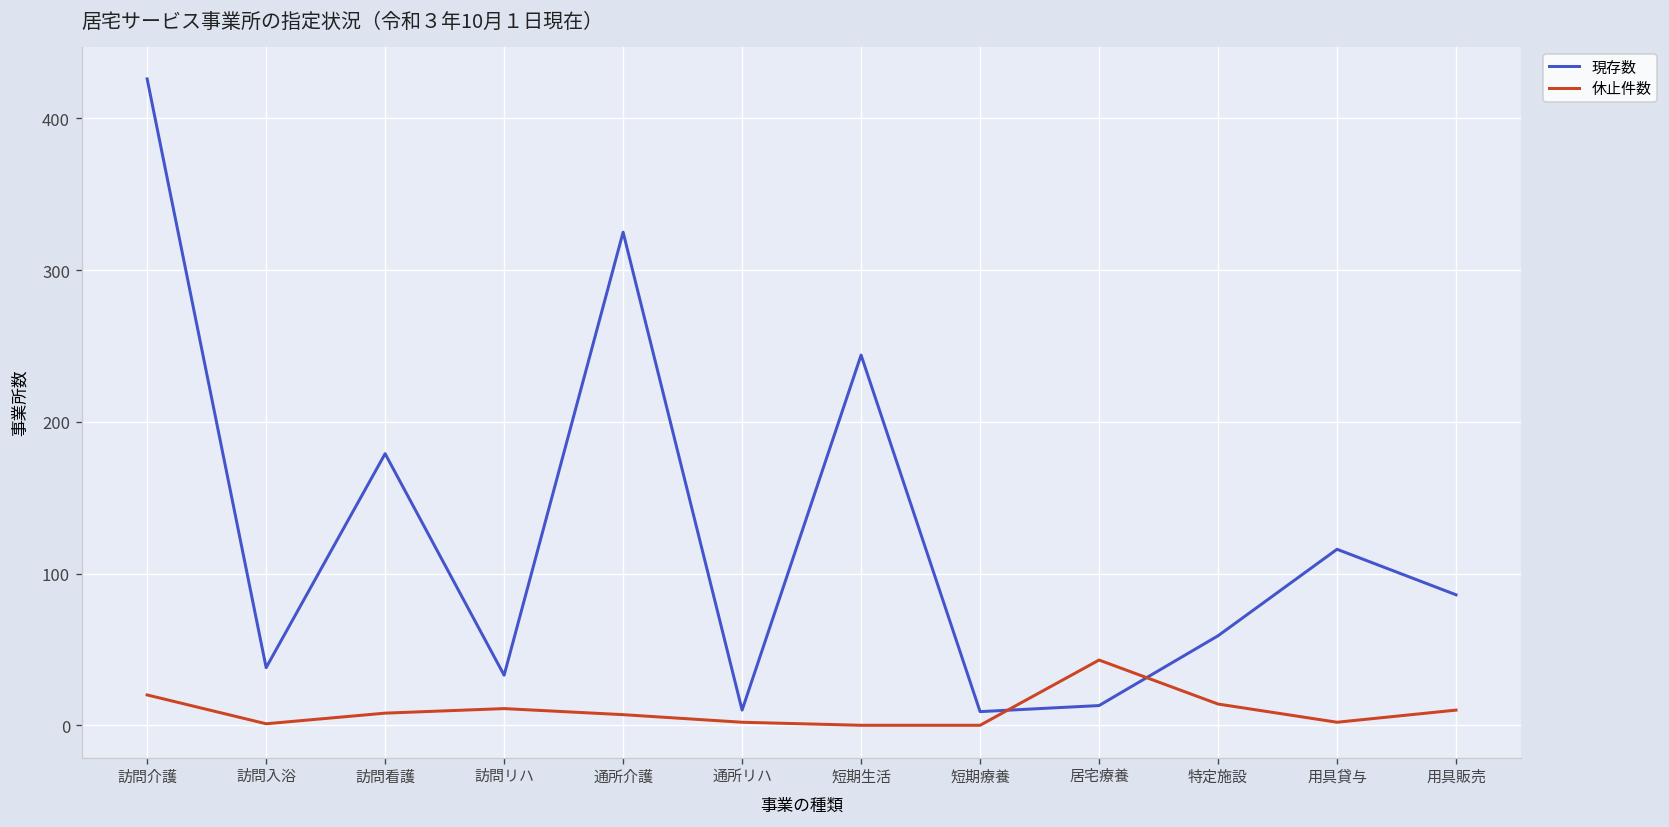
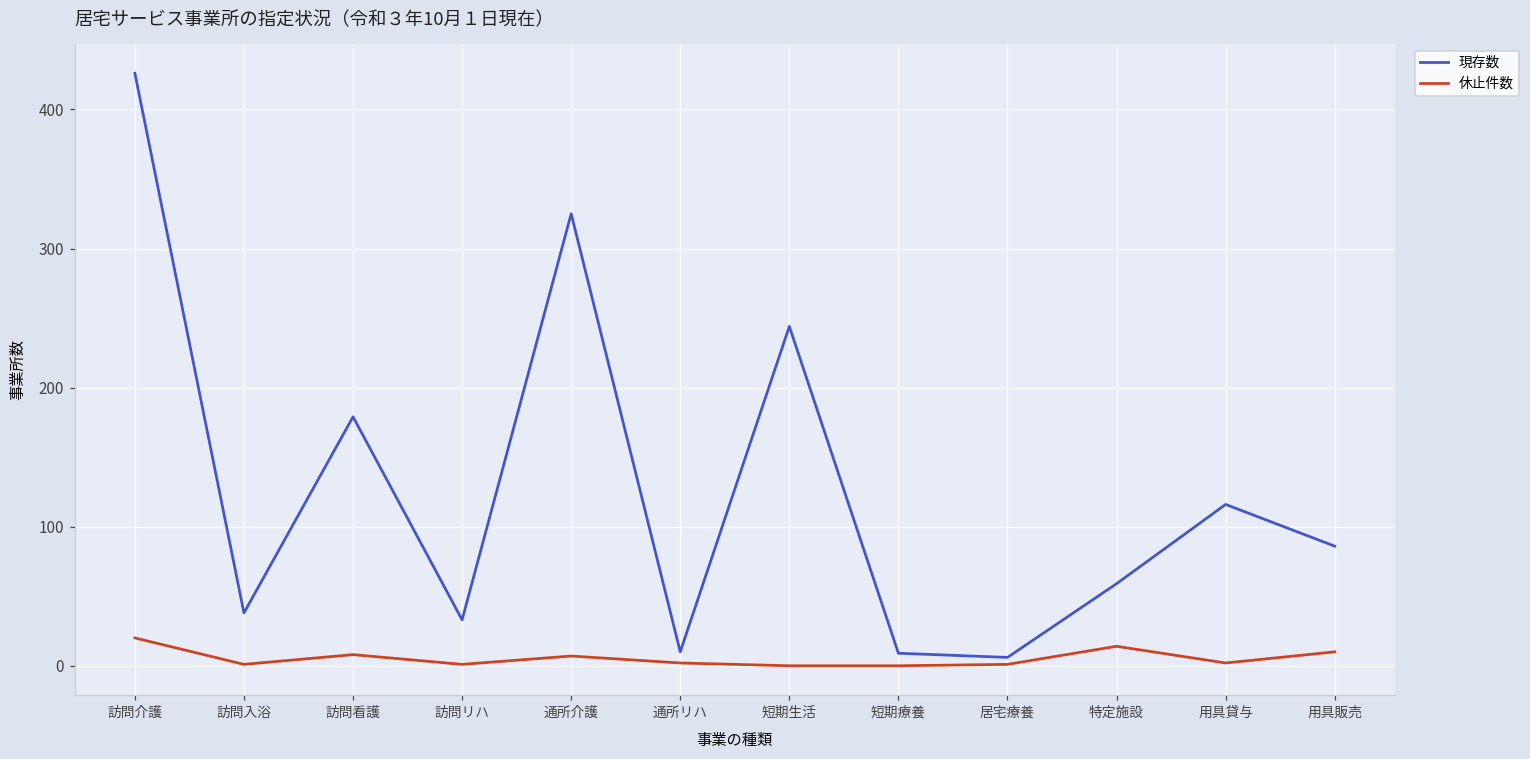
  {
    "現存数": {
      "訪問介護": 426,
      "訪問入浴": 38,
      "訪問看護": 179,
      "訪問リハ": 33,
      "通所介護": 325,
      "通所リハ": 10,
      "短期生活": 244,
      "短期療養": 9,
-     "居宅療養": 13,
+     "居宅療養": 6,
      "特定施設": 59,
      "用具貸与": 116,
      "用具販売": 86
    },
    "休止件数": {
      "訪問介護": 20,
      "訪問入浴": 1,
      "訪問看護": 8,
-     "訪問リハ": 11,
+     "訪問リハ": 1,
      "通所介護": 7,
      "通所リハ": 2,
      "短期生活": 0,
      "短期療養": 0,
-     "居宅療養": 43,
+     "居宅療養": 1,
      "特定施設": 14,
      "用具貸与": 2,
      "用具販売": 10
    }
  }
